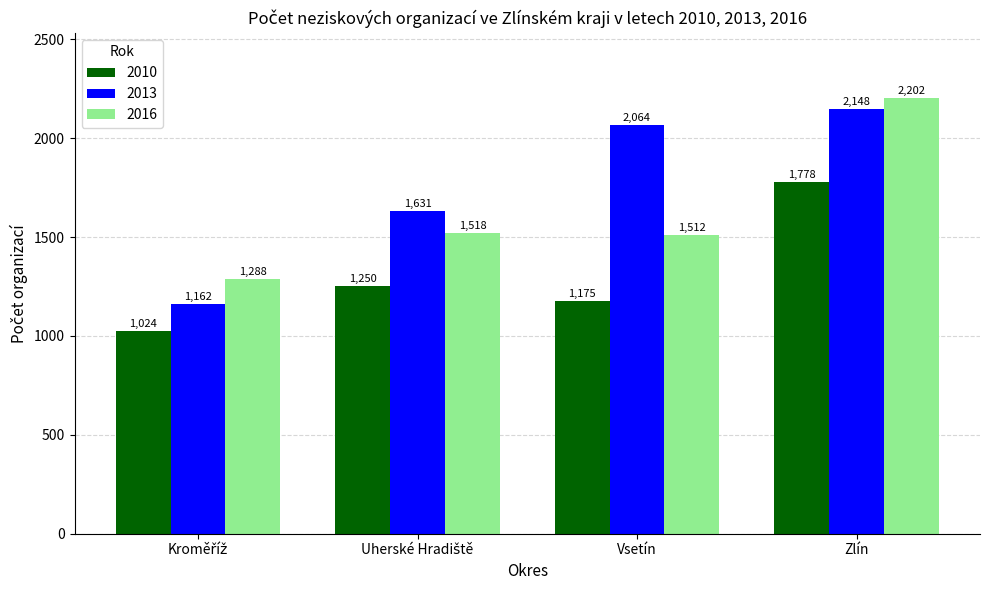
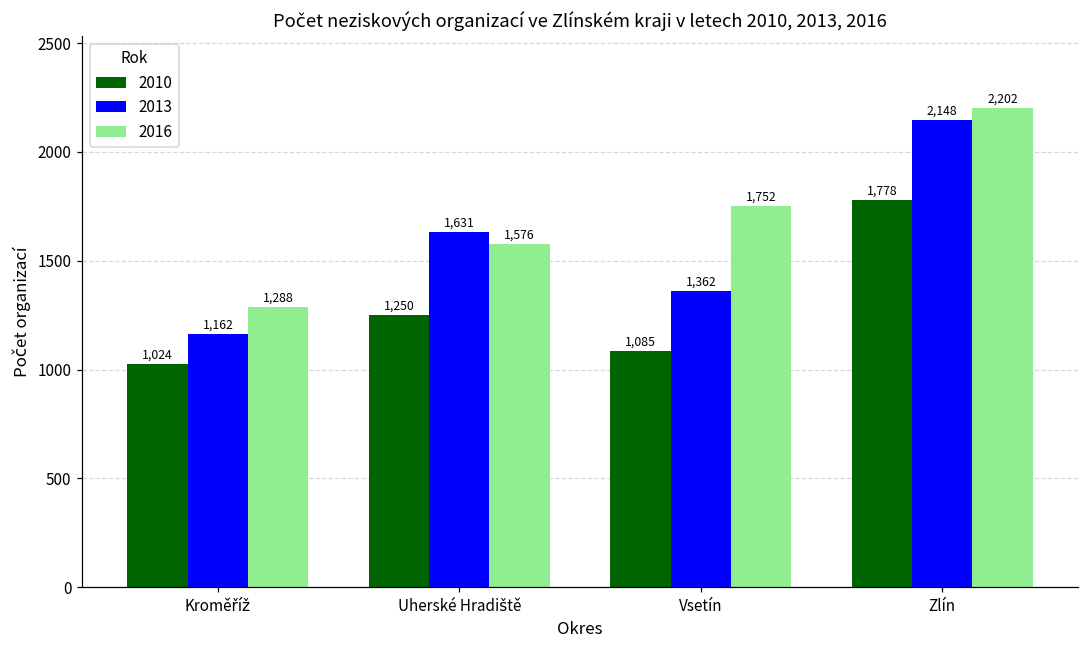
  {
    "2010": {
      "Kroměříž": "1,024",
      "Uherské Hradiště": "1,250",
-     "Vsetín": "1,175",
+     "Vsetín": "1,085",
      "Zlín": "1,778"
    },
    "2013": {
      "Kroměříž": "1,162",
      "Uherské Hradiště": "1,631",
-     "Vsetín": "2,064",
+     "Vsetín": "1,362",
      "Zlín": "2,148"
    },
    "2016": {
      "Kroměříž": "1,288",
-     "Uherské Hradiště": "1,518",
-     "Vsetín": "1,512",
+     "Uherské Hradiště": "1,576",
+     "Vsetín": "1,752",
      "Zlín": "2,202"
    }
  }
